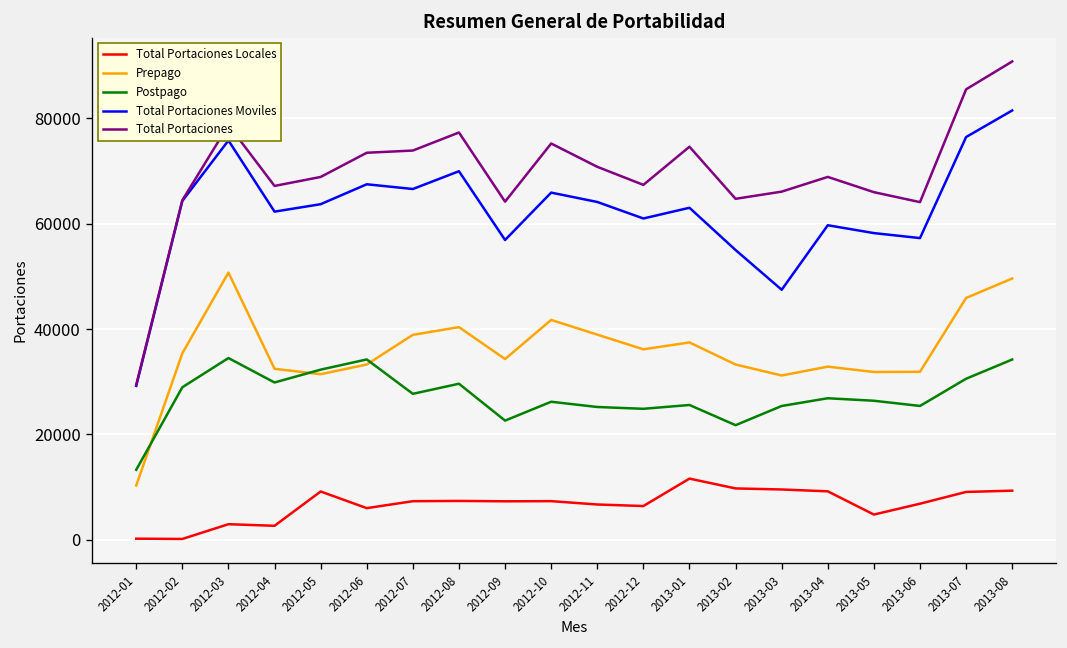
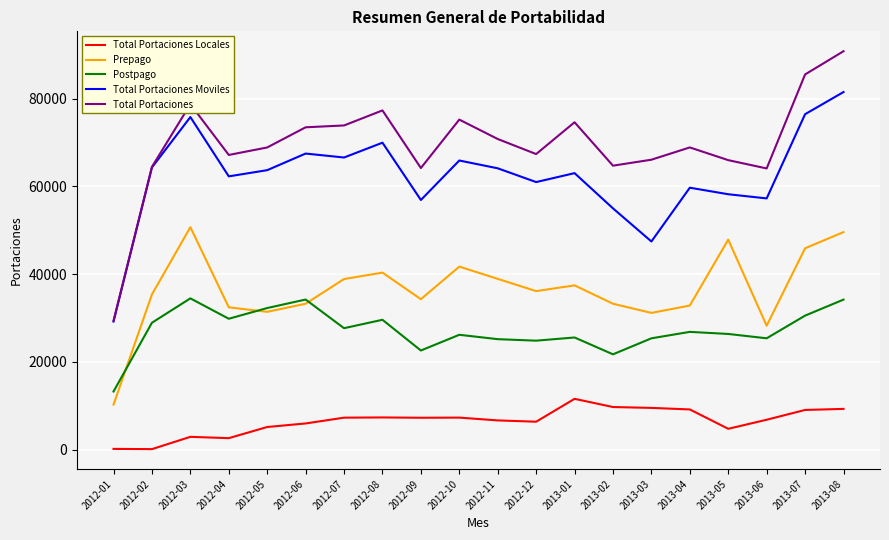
  {
    "Total Portaciones Locales": {
      "2012-01": 0,
      "2012-02": 0,
      "2012-03": 3000,
      "2012-04": 3000,
-     "2012-05": 9000,
+     "2012-05": 5000,
      "2012-06": 6000,
      "2012-07": 7000,
      "2012-08": 7000,
      "2012-09": 7000,
      "2012-10": 7000,
      "2012-11": 7000,
      "2012-12": 6000,
      "2013-01": 12000,
      "2013-02": 10000,
      "2013-03": 10000,
      "2013-04": 9000,
      "2013-05": 5000,
      "2013-06": 7000,
      "2013-07": 9000,
      "2013-08": 9000
    },
    "Prepago": {
      "2012-01": 10000,
      "2012-02": 35000,
      "2012-03": 51000,
      "2012-04": 32000,
      "2012-05": 31000,
      "2012-06": 33000,
      "2012-07": 39000,
      "2012-08": 40000,
      "2012-09": 34000,
      "2012-10": 42000,
      "2012-11": 39000,
      "2012-12": 36000,
      "2013-01": 37000,
      "2013-02": 33000,
      "2013-03": 31000,
      "2013-04": 33000,
-     "2013-05": 32000,
-     "2013-06": 32000,
+     "2013-05": 48000,
+     "2013-06": 28000,
      "2013-07": 46000,
      "2013-08": 50000
    },
    "Postpago": {
      "2012-01": 13000,
      "2012-02": 29000,
      "2012-03": 34000,
      "2012-04": 30000,
      "2012-05": 32000,
      "2012-06": 34000,
      "2012-07": 28000,
      "2012-08": 30000,
      "2012-09": 23000,
      "2012-10": 26000,
      "2012-11": 25000,
      "2012-12": 25000,
      "2013-01": 26000,
      "2013-02": 22000,
      "2013-03": 25000,
      "2013-04": 27000,
      "2013-05": 26000,
      "2013-06": 25000,
      "2013-07": 31000,
      "2013-08": 34000
    },
    "Total Portaciones Moviles": {
      "2012-03": 76000,
      "2012-04": 62000,
      "2012-05": 64000,
      "2012-06": 67000,
      "2012-07": 67000,
      "2012-08": 70000,
      "2012-09": 57000,
      "2012-10": 66000,
      "2012-11": 64000,
      "2012-12": 61000,
      "2013-01": 63000,
      "2013-02": 55000,
      "2013-03": 47000,
      "2013-04": 60000,
      "2013-05": 58000,
      "2013-06": 57000,
      "2013-07": 76000,
      "2013-08": 82000
    },
    "Total Portaciones": {
      "2012-04": 67000,
      "2012-05": 69000,
      "2012-06": 73000,
      "2012-07": 74000,
      "2012-08": 77000,
      "2012-09": 64000,
      "2012-10": 75000,
      "2012-11": 71000,
      "2012-12": 67000,
      "2013-01": 75000,
      "2013-02": 65000,
      "2013-03": 66000,
      "2013-04": 69000,
      "2013-05": 66000,
      "2013-06": 64000,
      "2013-07": 86000,
      "2013-08": 91000
    }
  }
